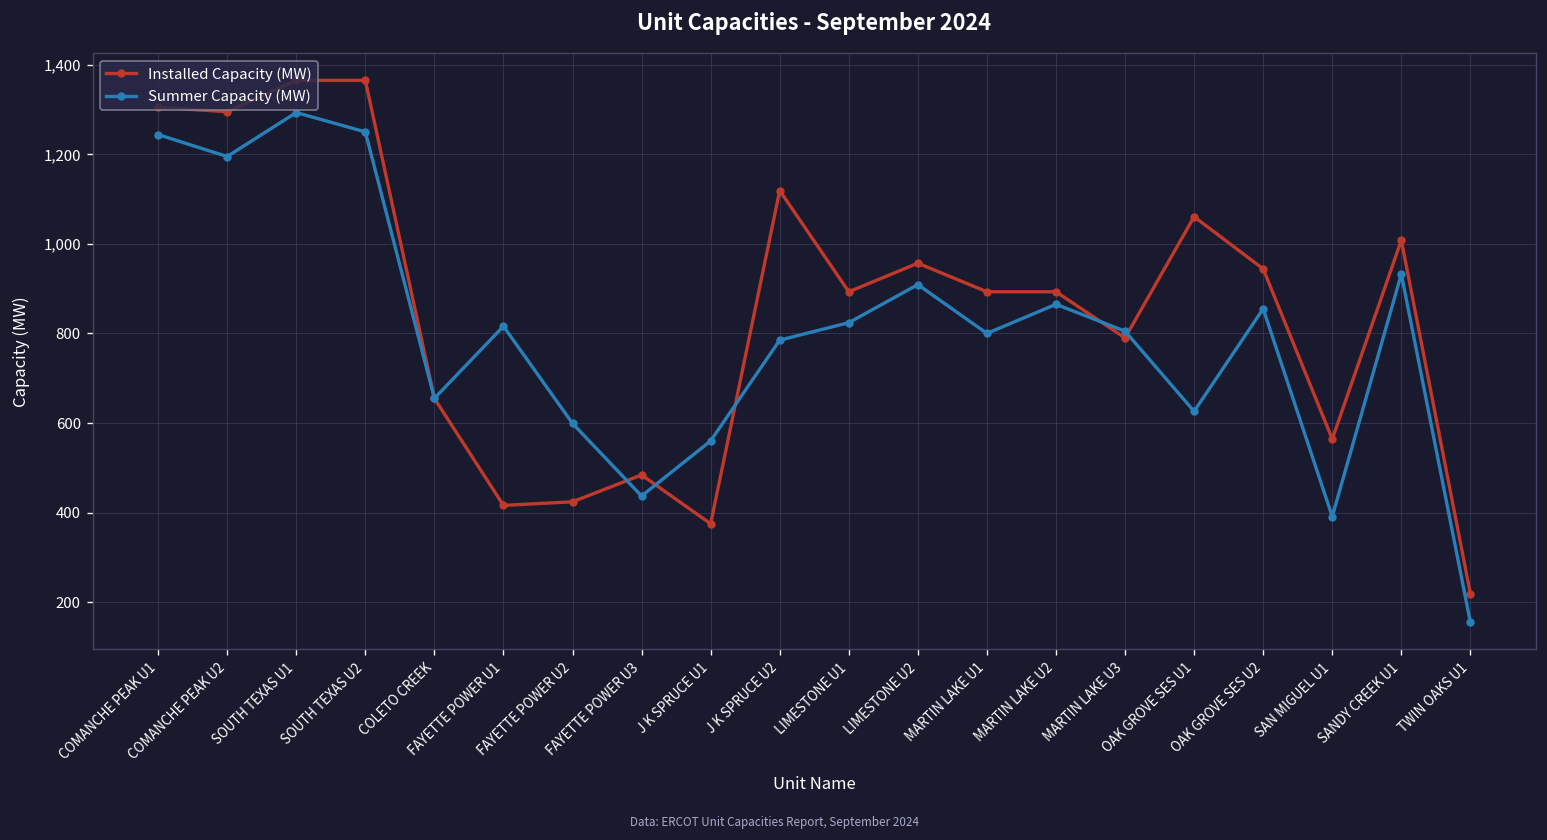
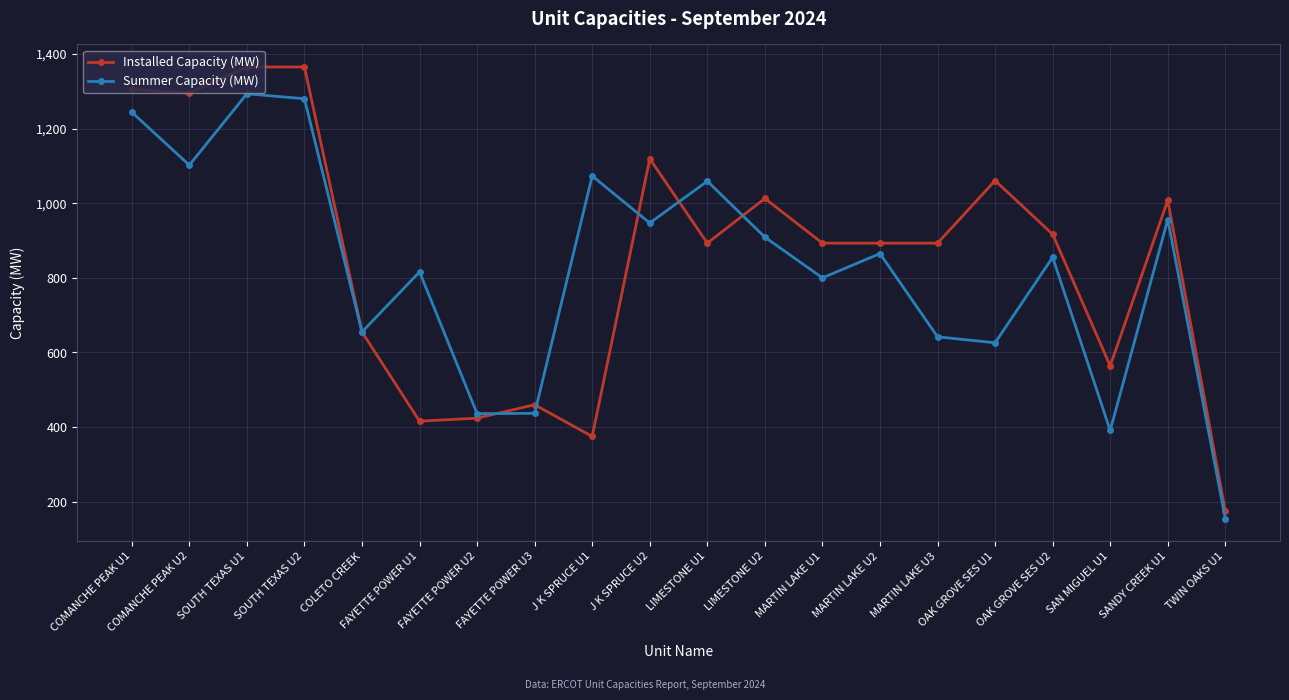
  {
    "Installed Capacity (MW)": {
      "SOUTH TEXAS U2": "1,370",
      "FAYETTE POWER U1": "420",
      "FAYETTE POWER U2": "420",
-     "FAYETTE POWER U3": "480",
+     "FAYETTE POWER U3": "460",
      "J K SPRUCE U1": "380",
      "J K SPRUCE U2": "1,120",
      "LIMESTONE U1": "890",
-     "LIMESTONE U2": "960",
+     "LIMESTONE U2": "1,010",
      "MARTIN LAKE U1": "890",
      "MARTIN LAKE U2": "890",
-     "MARTIN LAKE U3": "790",
+     "MARTIN LAKE U3": "890",
      "OAK GROVE SES U1": "1,060",
-     "OAK GROVE SES U2": "940",
+     "OAK GROVE SES U2": "920",
      "SAN MIGUEL U1": "560",
      "SANDY CREEK U1": "1,010",
-     "TWIN OAKS U1": "220"
+     "TWIN OAKS U1": "170"
    },
    "Summer Capacity (MW)": {
      "COMANCHE PEAK U1": "1,240",
-     "COMANCHE PEAK U2": "1,200",
+     "COMANCHE PEAK U2": "1,100",
      "SOUTH TEXAS U1": "1,290",
-     "SOUTH TEXAS U2": "1,250",
+     "SOUTH TEXAS U2": "1,280",
      "FAYETTE POWER U1": "820",
-     "FAYETTE POWER U2": "600",
+     "FAYETTE POWER U2": "440",
      "FAYETTE POWER U3": "440",
-     "J K SPRUCE U1": "560",
-     "J K SPRUCE U2": "790",
-     "LIMESTONE U1": "820",
+     "J K SPRUCE U1": "1,070",
+     "J K SPRUCE U2": "950",
+     "LIMESTONE U1": "1,060",
      "LIMESTONE U2": "910",
      "MARTIN LAKE U1": "800",
      "MARTIN LAKE U2": "870",
-     "MARTIN LAKE U3": "810",
+     "MARTIN LAKE U3": "640",
      "OAK GROVE SES U1": "630",
      "OAK GROVE SES U2": "860",
      "SAN MIGUEL U1": "390",
-     "SANDY CREEK U1": "930",
+     "SANDY CREEK U1": "960",
      "TWIN OAKS U1": "160"
    }
  }
